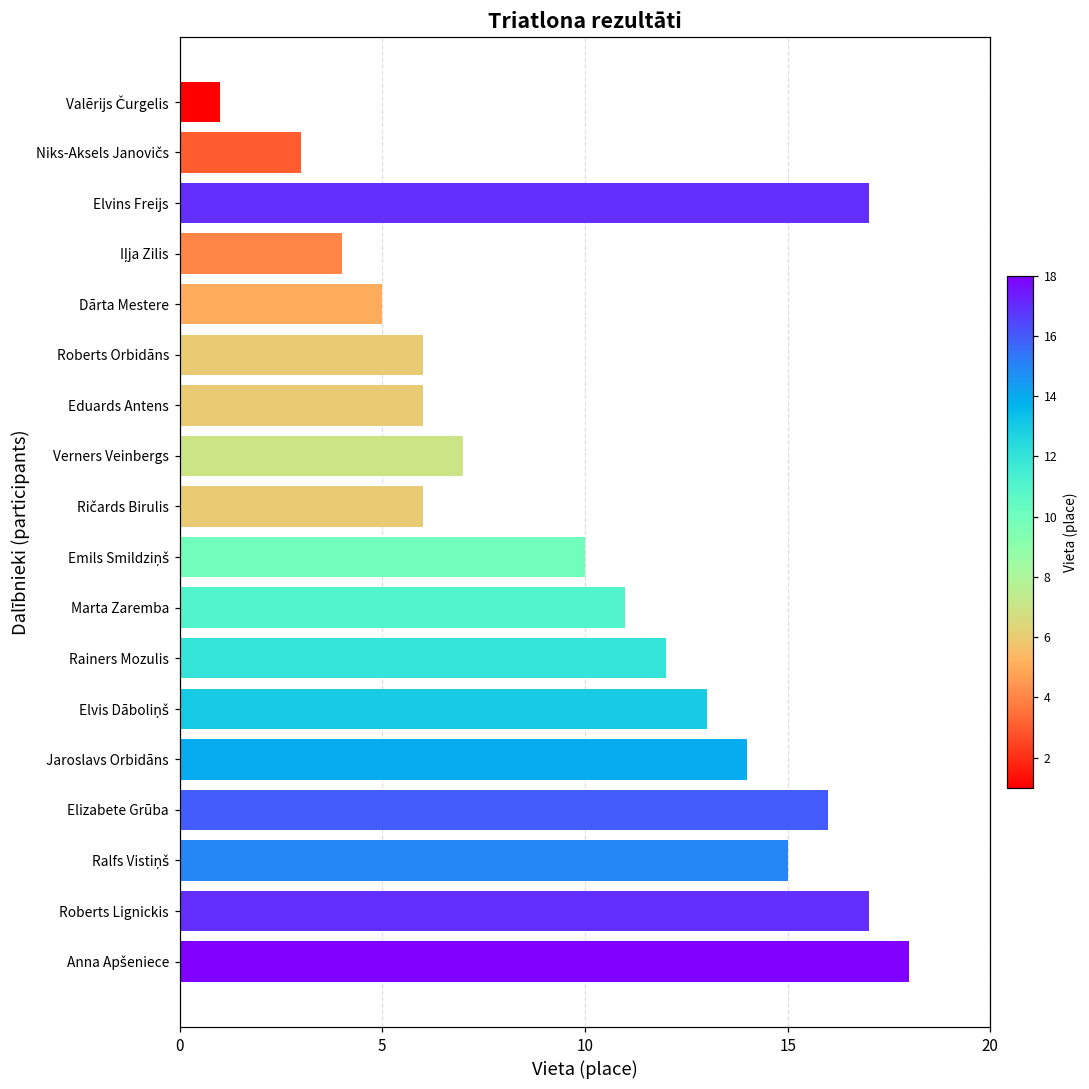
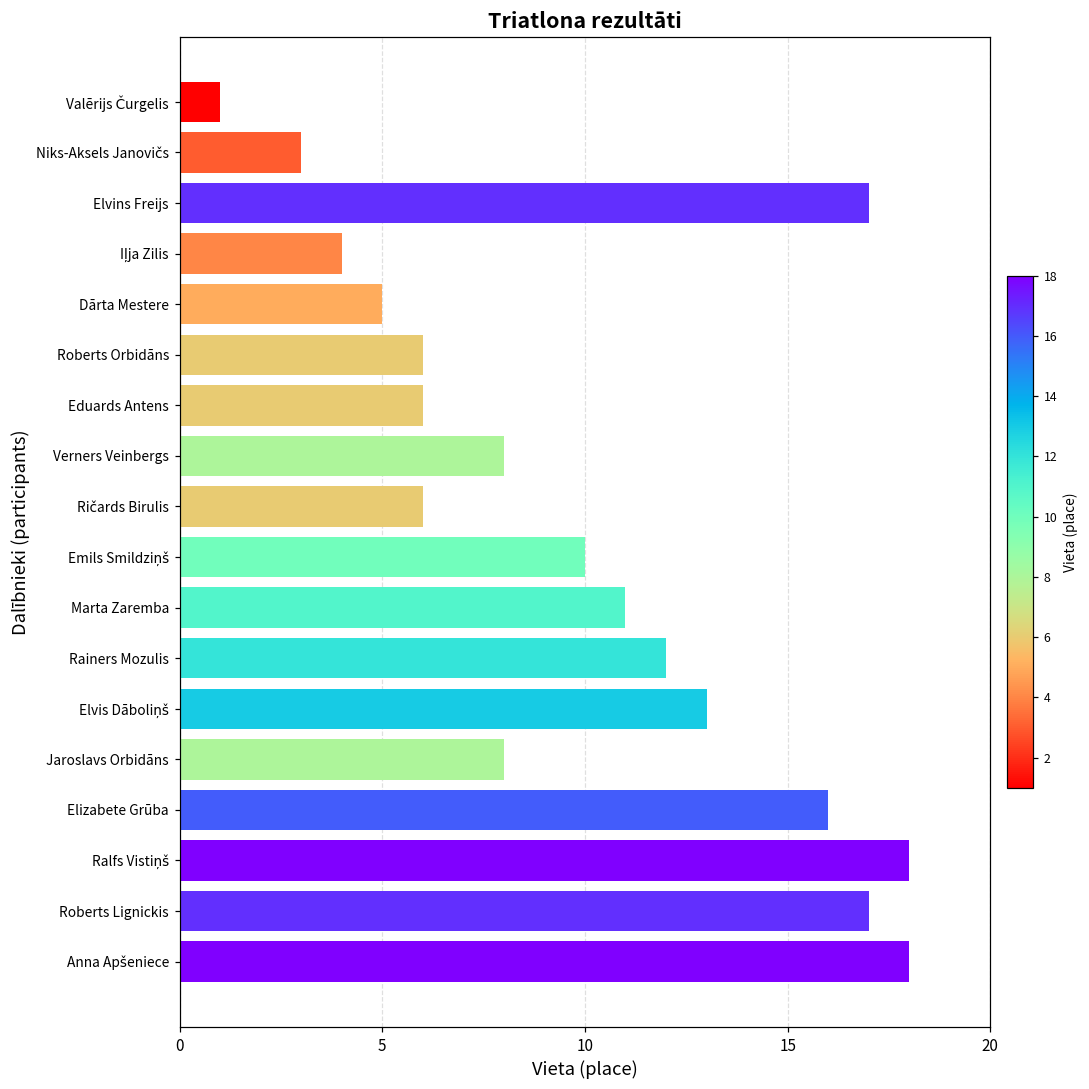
  {
    "Valērijs Čurgelis": 1,
    "Niks-Aksels Janovičs": 3,
    "Elvins Freijs": 17,
    "Iļja Zilis": 4,
    "Dārta Mestere": 5,
    "Roberts Orbidāns": 6,
    "Eduards Antens": 6,
-   "Verners Veinbergs": 7,
+   "Verners Veinbergs": 8,
    "Ričards Birulis": 6,
    "Emils Smildziņš": 10,
    "Marta Zaremba": 11,
    "Rainers Mozulis": 12,
    "Elvis Dāboliņš": 13,
-   "Jaroslavs Orbidāns": 14,
+   "Jaroslavs Orbidāns": 8,
    "Elizabete Grūba": 16,
-   "Ralfs Vistiņš": 15,
+   "Ralfs Vistiņš": 18,
    "Roberts Lignickis": 17,
    "Anna Apšeniece": 18
  }
